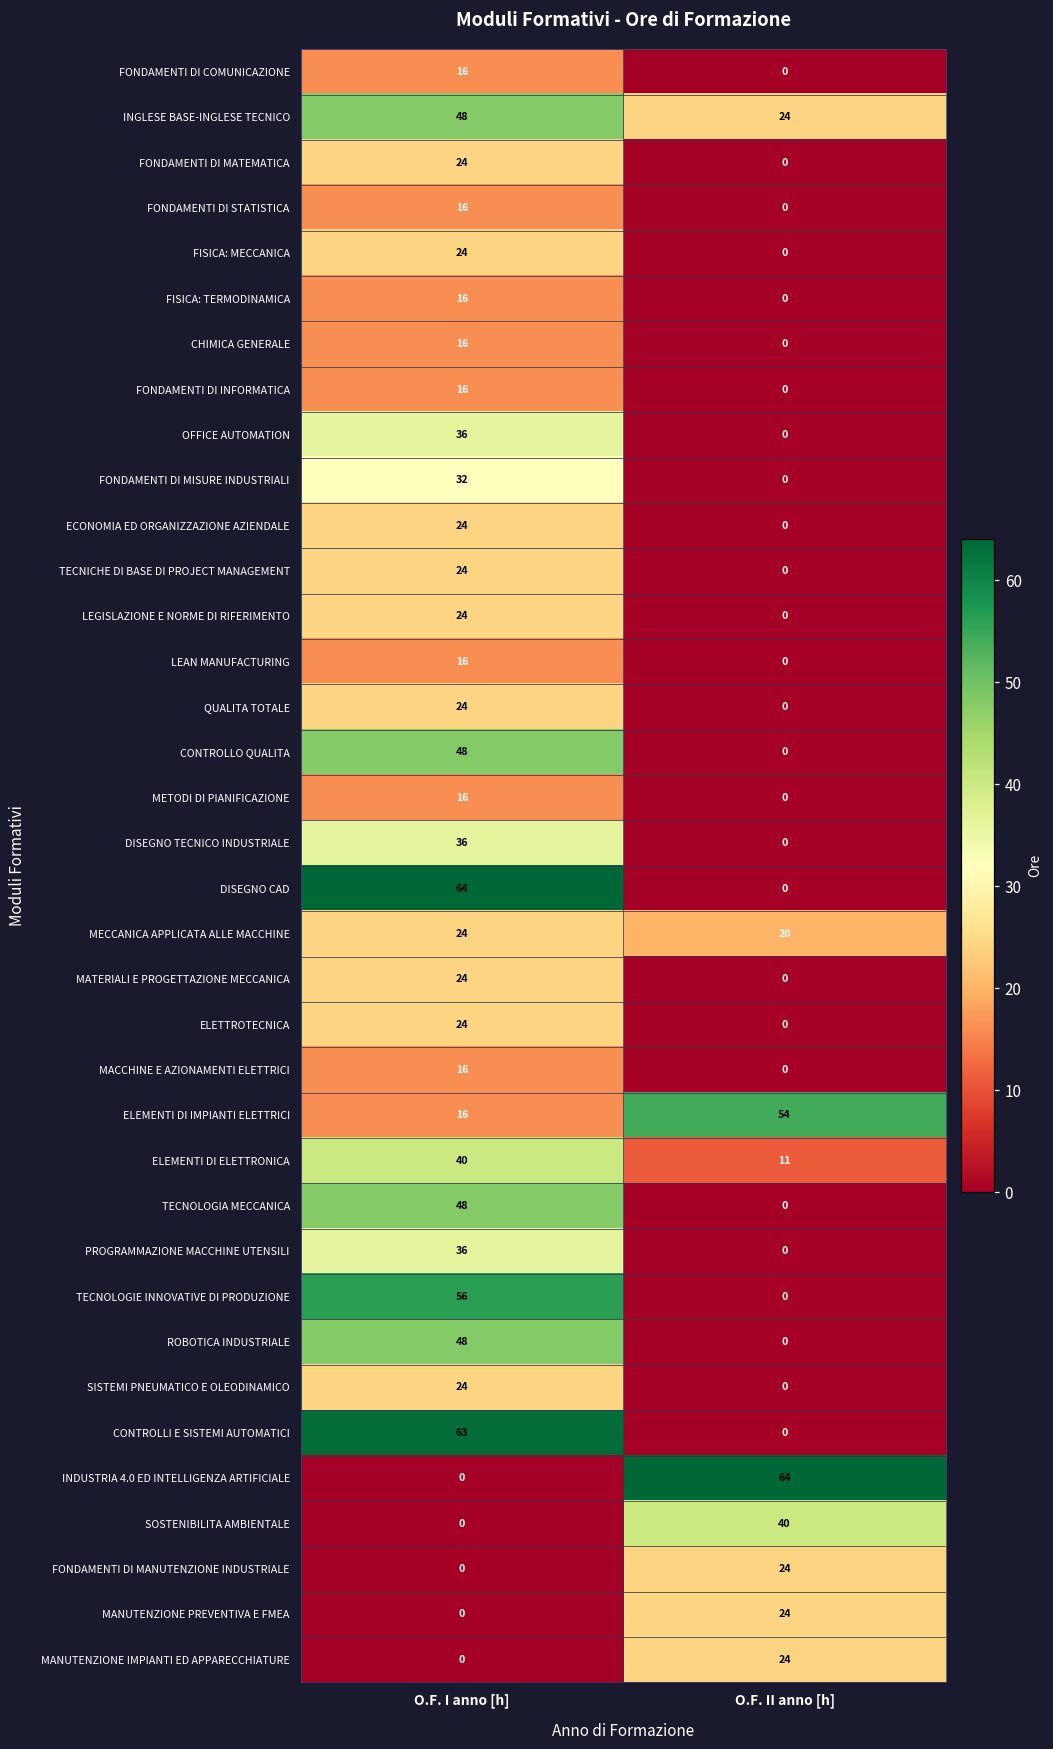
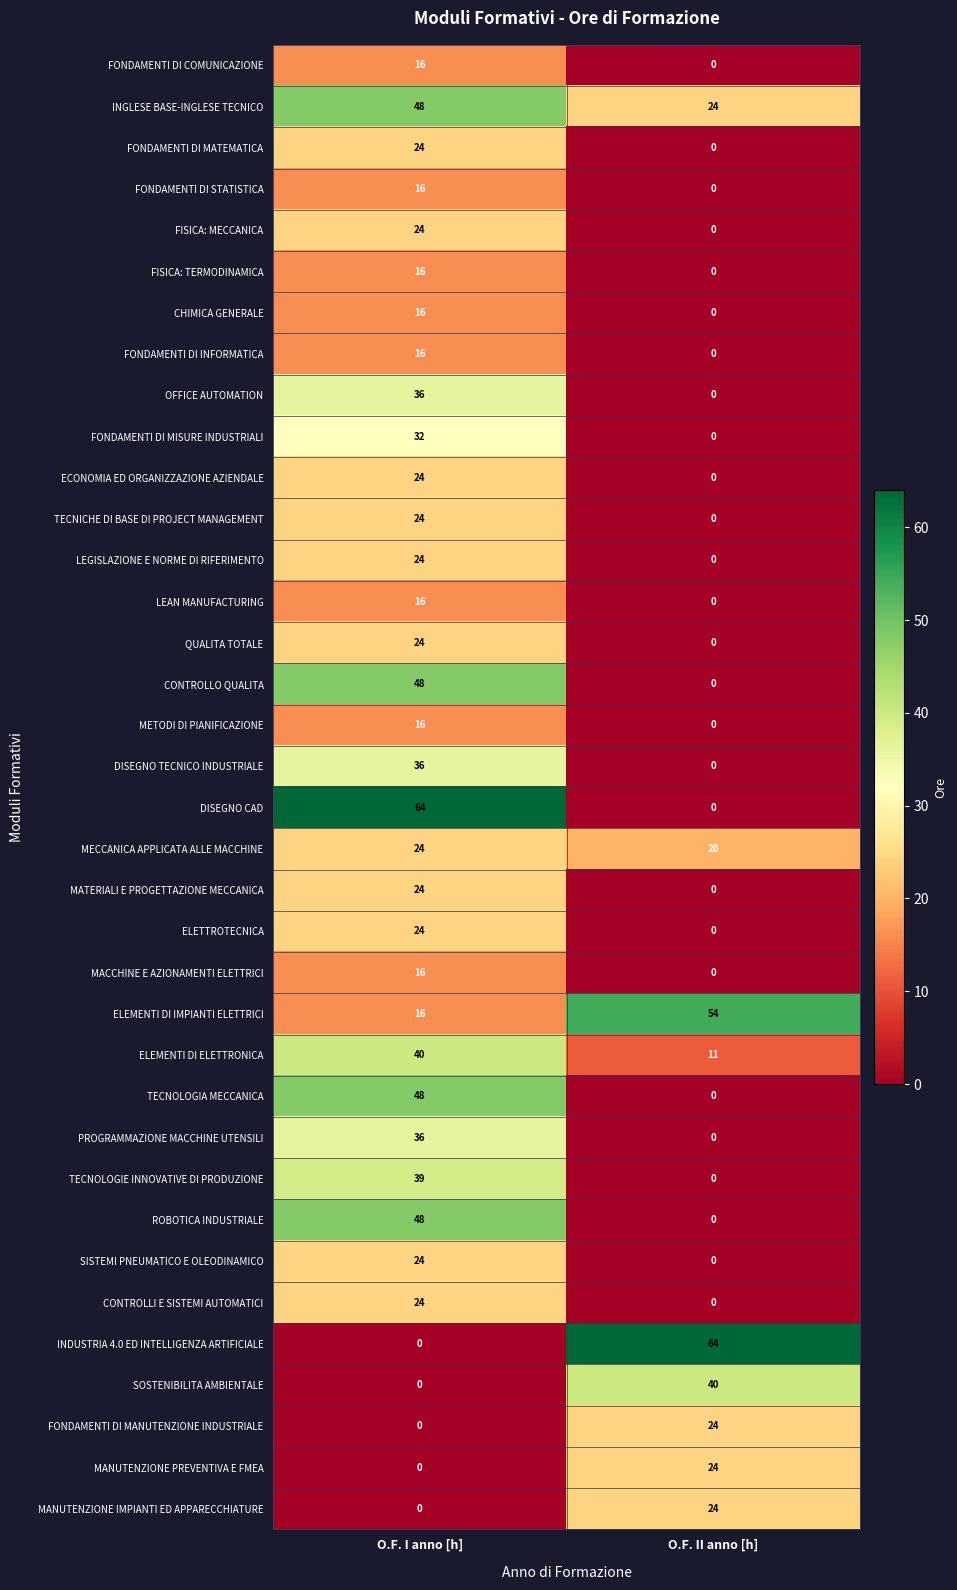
  {
    "FONDAMENTI DI COMUNICAZIONE": {
      "O.F. I anno [h]": 16,
      "O.F. II anno [h]": 0
    },
    "INGLESE BASE-INGLESE TECNICO": {
      "O.F. I anno [h]": 48,
      "O.F. II anno [h]": 24
    },
    "FONDAMENTI DI MATEMATICA": {
      "O.F. I anno [h]": 24,
      "O.F. II anno [h]": 0
    },
    "FONDAMENTI DI STATISTICA": {
      "O.F. I anno [h]": 16,
      "O.F. II anno [h]": 0
    },
    "FISICA: MECCANICA": {
      "O.F. I anno [h]": 24,
      "O.F. II anno [h]": 0
    },
    "FISICA: TERMODINAMICA": {
      "O.F. I anno [h]": 16,
      "O.F. II anno [h]": 0
    },
    "CHIMICA GENERALE": {
      "O.F. I anno [h]": 16,
      "O.F. II anno [h]": 0
    },
    "FONDAMENTI DI INFORMATICA": {
      "O.F. I anno [h]": 16,
      "O.F. II anno [h]": 0
    },
    "OFFICE AUTOMATION": {
      "O.F. I anno [h]": 36,
      "O.F. II anno [h]": 0
    },
    "FONDAMENTI DI MISURE INDUSTRIALI": {
      "O.F. I anno [h]": 32,
      "O.F. II anno [h]": 0
    },
    "ECONOMIA ED ORGANIZZAZIONE AZIENDALE": {
      "O.F. I anno [h]": 24,
      "O.F. II anno [h]": 0
    },
    "TECNICHE DI BASE DI PROJECT MANAGEMENT": {
      "O.F. I anno [h]": 24,
      "O.F. II anno [h]": 0
    },
    "LEGISLAZIONE E NORME DI RIFERIMENTO": {
      "O.F. I anno [h]": 24,
      "O.F. II anno [h]": 0
    },
    "LEAN MANUFACTURING": {
      "O.F. I anno [h]": 16,
      "O.F. II anno [h]": 0
    },
    "QUALITA TOTALE": {
      "O.F. I anno [h]": 24,
      "O.F. II anno [h]": 0
    },
    "CONTROLLO QUALITA": {
      "O.F. I anno [h]": 48,
      "O.F. II anno [h]": 0
    },
    "METODI DI PIANIFICAZIONE": {
      "O.F. I anno [h]": 16,
      "O.F. II anno [h]": 0
    },
    "DISEGNO TECNICO INDUSTRIALE": {
      "O.F. I anno [h]": 36,
      "O.F. II anno [h]": 0
    },
    "DISEGNO CAD": {
      "O.F. I anno [h]": 64,
      "O.F. II anno [h]": 0
    },
    "MECCANICA APPLICATA ALLE MACCHINE": {
      "O.F. I anno [h]": 24,
      "O.F. II anno [h]": 20
    },
    "MATERIALI E PROGETTAZIONE MECCANICA": {
      "O.F. I anno [h]": 24,
      "O.F. II anno [h]": 0
    },
    "ELETTROTECNICA": {
      "O.F. I anno [h]": 24,
      "O.F. II anno [h]": 0
    },
    "MACCHINE E AZIONAMENTI ELETTRICI": {
      "O.F. I anno [h]": 16,
      "O.F. II anno [h]": 0
    },
    "ELEMENTI DI IMPIANTI ELETTRICI": {
      "O.F. I anno [h]": 16,
      "O.F. II anno [h]": 54
    },
    "ELEMENTI DI ELETTRONICA": {
      "O.F. I anno [h]": 40,
      "O.F. II anno [h]": 11
    },
    "TECNOLOGIA MECCANICA": {
      "O.F. I anno [h]": 48,
      "O.F. II anno [h]": 0
    },
    "PROGRAMMAZIONE MACCHINE UTENSILI": {
      "O.F. I anno [h]": 36,
      "O.F. II anno [h]": 0
    },
    "TECNOLOGIE INNOVATIVE DI PRODUZIONE": {
-     "O.F. I anno [h]": 56,
+     "O.F. I anno [h]": 39,
      "O.F. II anno [h]": 0
    },
    "ROBOTICA INDUSTRIALE": {
      "O.F. I anno [h]": 48,
      "O.F. II anno [h]": 0
    },
    "SISTEMI PNEUMATICO E OLEODINAMICO": {
      "O.F. I anno [h]": 24,
      "O.F. II anno [h]": 0
    },
    "CONTROLLI E SISTEMI AUTOMATICI": {
-     "O.F. I anno [h]": 63,
+     "O.F. I anno [h]": 24,
      "O.F. II anno [h]": 0
    },
    "INDUSTRIA 4.0 ED INTELLIGENZA ARTIFICIALE": {
      "O.F. I anno [h]": 0,
      "O.F. II anno [h]": 64
    },
    "SOSTENIBILITA AMBIENTALE": {
      "O.F. I anno [h]": 0,
      "O.F. II anno [h]": 40
    },
    "FONDAMENTI DI MANUTENZIONE INDUSTRIALE": {
      "O.F. I anno [h]": 0,
      "O.F. II anno [h]": 24
    },
    "MANUTENZIONE PREVENTIVA E FMEA": {
      "O.F. I anno [h]": 0,
      "O.F. II anno [h]": 24
    },
    "MANUTENZIONE IMPIANTI ED APPARECCHIATURE": {
      "O.F. I anno [h]": 0,
      "O.F. II anno [h]": 24
    }
  }
